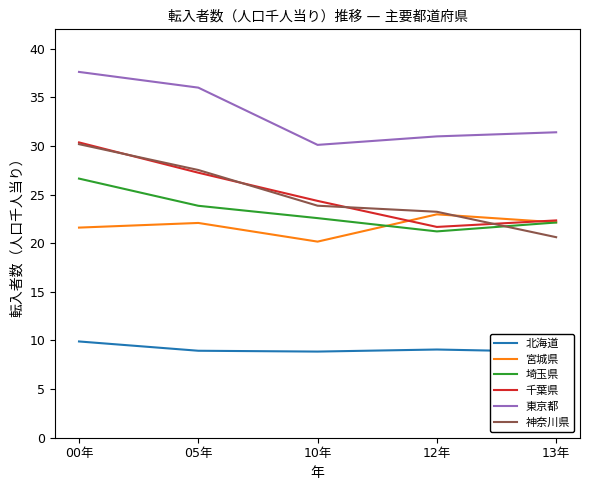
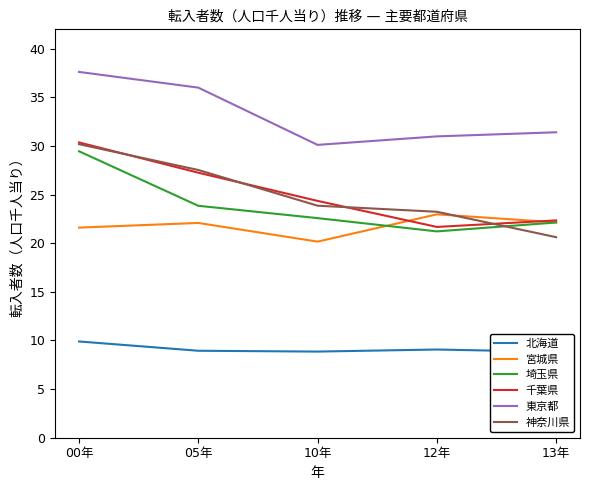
  {
    "北海道": {
      "00年": 10,
      "05年": 9,
      "10年": 9,
      "12年": 9
    },
    "宮城県": {
      "00年": 22,
      "05年": 22,
      "10年": 20
    },
    "埼玉県": {
-     "00年": 27,
+     "00年": 29,
      "05年": 24,
      "10年": 23,
      "12年": 21
    },
    "千葉県": {
      "05年": 27,
      "10年": 24,
      "12年": 22
    },
    "東京都": {
      "00年": 38,
      "05年": 36,
      "10年": 30,
      "12年": 31,
      "13年": 31
    },
    "神奈川県": {
      "05年": 28,
      "10年": 24,
      "13年": 21
    }
  }
